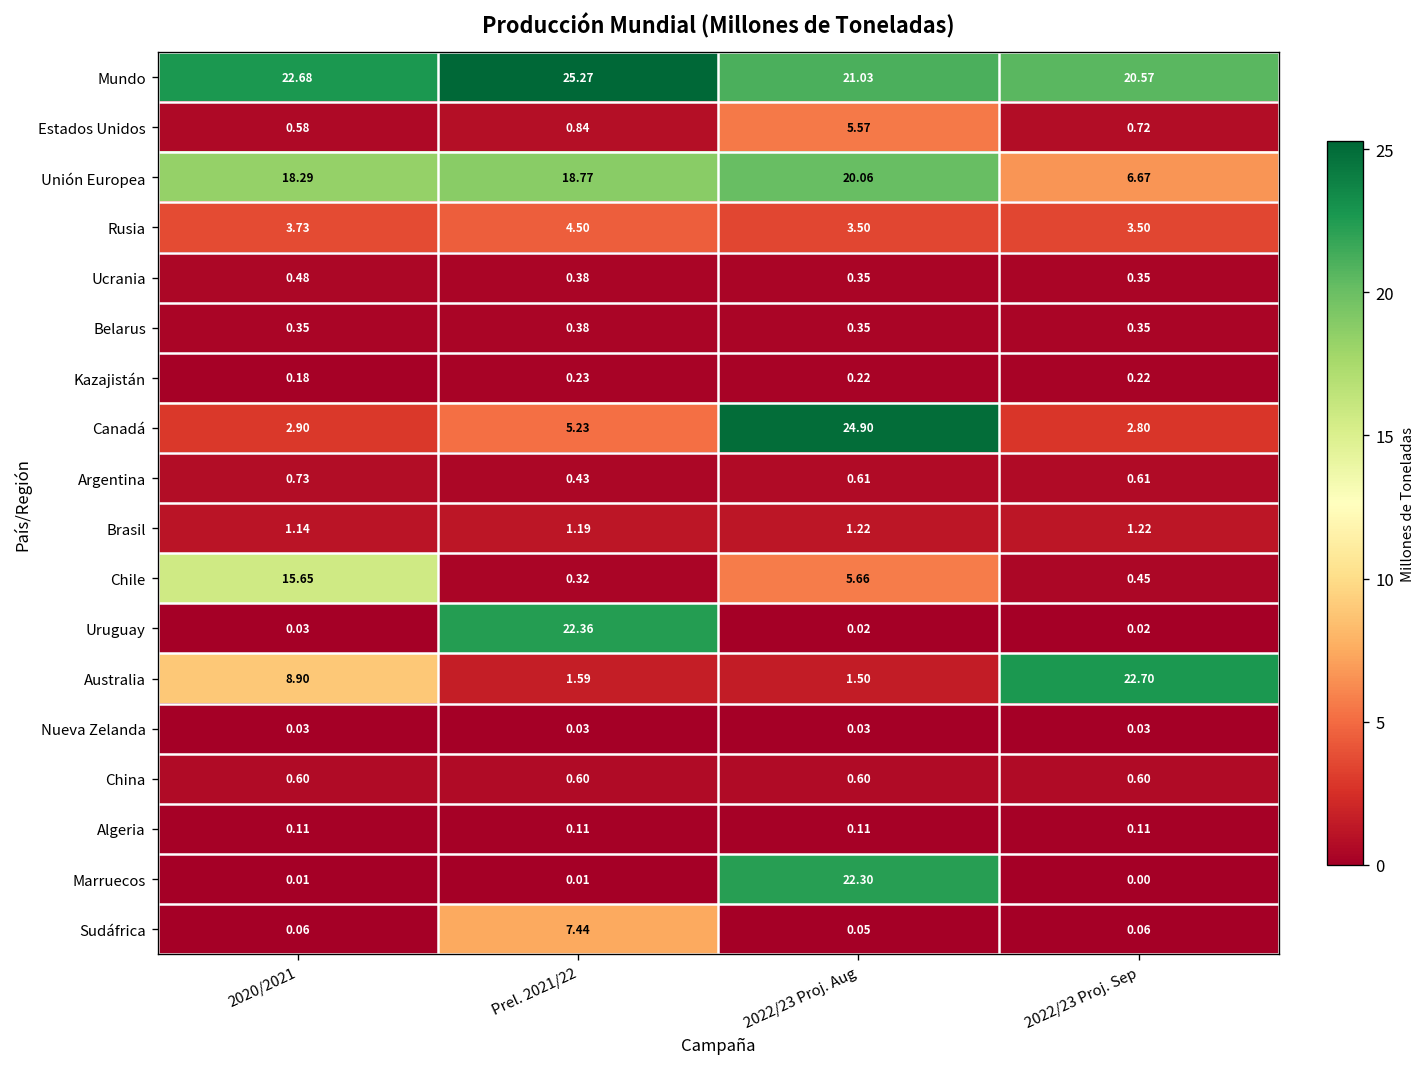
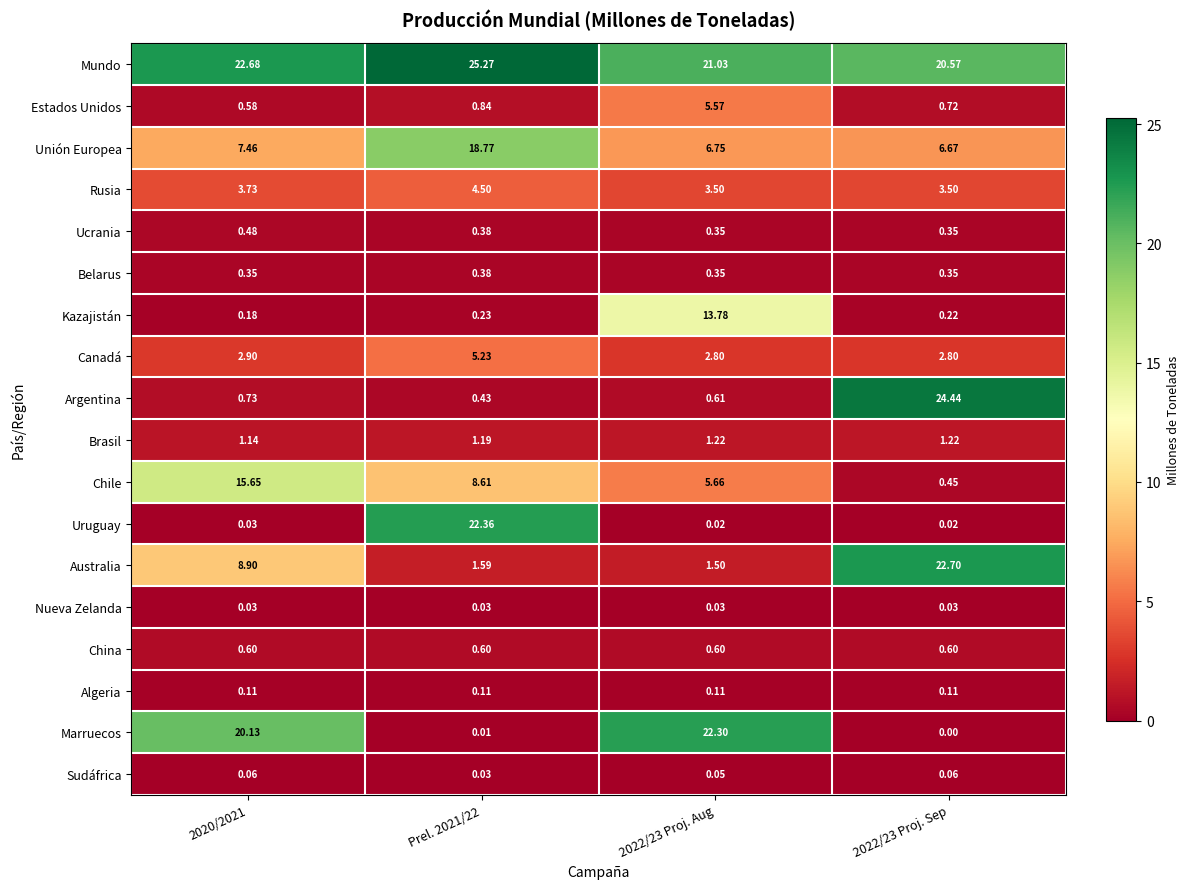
  {
    "Mundo": {
      "2020/2021": 22.68,
      "Prel. 2021/22": 25.27,
      "2022/23 Proj. Aug": 21.03,
      "2022/23 Proj. Sep": 20.57
    },
    "Estados Unidos": {
      "2020/2021": 0.58,
      "Prel. 2021/22": 0.84,
      "2022/23 Proj. Aug": 5.57,
      "2022/23 Proj. Sep": 0.72
    },
    "Unión Europea": {
-     "2020/2021": 18.29,
+     "2020/2021": 7.46,
      "Prel. 2021/22": 18.77,
-     "2022/23 Proj. Aug": 20.06,
+     "2022/23 Proj. Aug": 6.75,
      "2022/23 Proj. Sep": 6.67
    },
    "Rusia": {
      "2020/2021": 3.73,
      "Prel. 2021/22": 4.50,
      "2022/23 Proj. Aug": 3.50,
      "2022/23 Proj. Sep": 3.50
    },
    "Ucrania": {
      "2020/2021": 0.48,
      "Prel. 2021/22": 0.38,
      "2022/23 Proj. Aug": 0.35,
      "2022/23 Proj. Sep": 0.35
    },
    "Belarus": {
      "2020/2021": 0.35,
      "Prel. 2021/22": 0.38,
      "2022/23 Proj. Aug": 0.35,
      "2022/23 Proj. Sep": 0.35
    },
    "Kazajistán": {
      "2020/2021": 0.18,
      "Prel. 2021/22": 0.23,
-     "2022/23 Proj. Aug": 0.22,
+     "2022/23 Proj. Aug": 13.78,
      "2022/23 Proj. Sep": 0.22
    },
    "Canadá": {
      "2020/2021": 2.90,
      "Prel. 2021/22": 5.23,
-     "2022/23 Proj. Aug": 24.90,
+     "2022/23 Proj. Aug": 2.80,
      "2022/23 Proj. Sep": 2.80
    },
    "Argentina": {
      "2020/2021": 0.73,
      "Prel. 2021/22": 0.43,
      "2022/23 Proj. Aug": 0.61,
-     "2022/23 Proj. Sep": 0.61
+     "2022/23 Proj. Sep": 24.44
    },
    "Brasil": {
      "2020/2021": 1.14,
      "Prel. 2021/22": 1.19,
      "2022/23 Proj. Aug": 1.22,
      "2022/23 Proj. Sep": 1.22
    },
    "Chile": {
      "2020/2021": 15.65,
-     "Prel. 2021/22": 0.32,
+     "Prel. 2021/22": 8.61,
      "2022/23 Proj. Aug": 5.66,
      "2022/23 Proj. Sep": 0.45
    },
    "Uruguay": {
      "2020/2021": 0.03,
      "Prel. 2021/22": 22.36,
      "2022/23 Proj. Aug": 0.02,
      "2022/23 Proj. Sep": 0.02
    },
    "Australia": {
      "2020/2021": 8.90,
      "Prel. 2021/22": 1.59,
      "2022/23 Proj. Aug": 1.50,
      "2022/23 Proj. Sep": 22.70
    },
    "Nueva Zelanda": {
      "2020/2021": 0.03,
      "Prel. 2021/22": 0.03,
      "2022/23 Proj. Aug": 0.03,
      "2022/23 Proj. Sep": 0.03
    },
    "China": {
      "2020/2021": 0.60,
      "Prel. 2021/22": 0.60,
      "2022/23 Proj. Aug": 0.60,
      "2022/23 Proj. Sep": 0.60
    },
    "Algeria": {
      "2020/2021": 0.11,
      "Prel. 2021/22": 0.11,
      "2022/23 Proj. Aug": 0.11,
      "2022/23 Proj. Sep": 0.11
    },
    "Marruecos": {
-     "2020/2021": 0.01,
+     "2020/2021": 20.13,
      "Prel. 2021/22": 0.01,
      "2022/23 Proj. Aug": 22.30,
      "2022/23 Proj. Sep": 0.00
    },
    "Sudáfrica": {
      "2020/2021": 0.06,
-     "Prel. 2021/22": 7.44,
+     "Prel. 2021/22": 0.03,
      "2022/23 Proj. Aug": 0.05,
      "2022/23 Proj. Sep": 0.06
    }
  }
